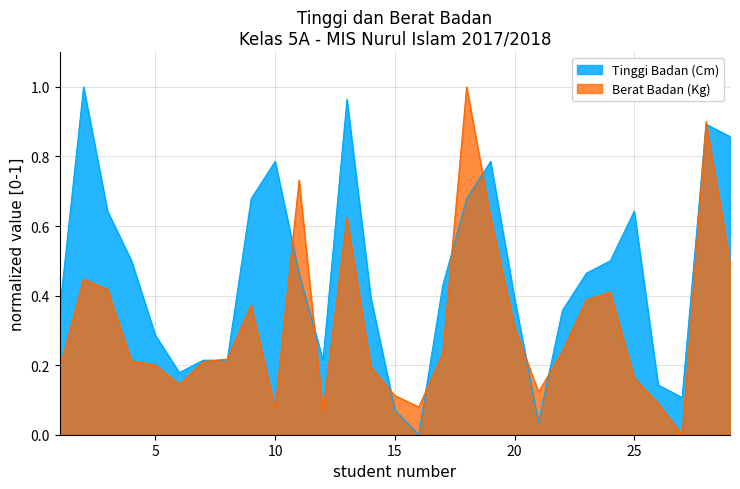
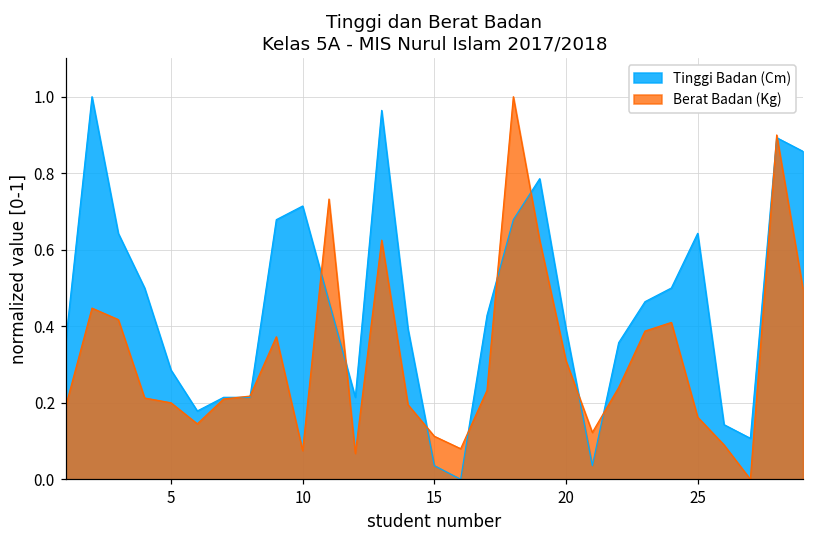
  {
    "Tinggi Badan (Cm)": {
      "5": 0.29,
-     "10": 0.79,
-     "15": 0.07,
+     "10": 0.71,
+     "15": 0.04,
      "20": 0.39,
      "25": 0.64
    },
    "Berat Badan (Kg)": {
      "5": 0.20,
      "10": 0.08,
      "15": 0.11,
      "20": 0.31,
      "25": 0.16
    }
  }
